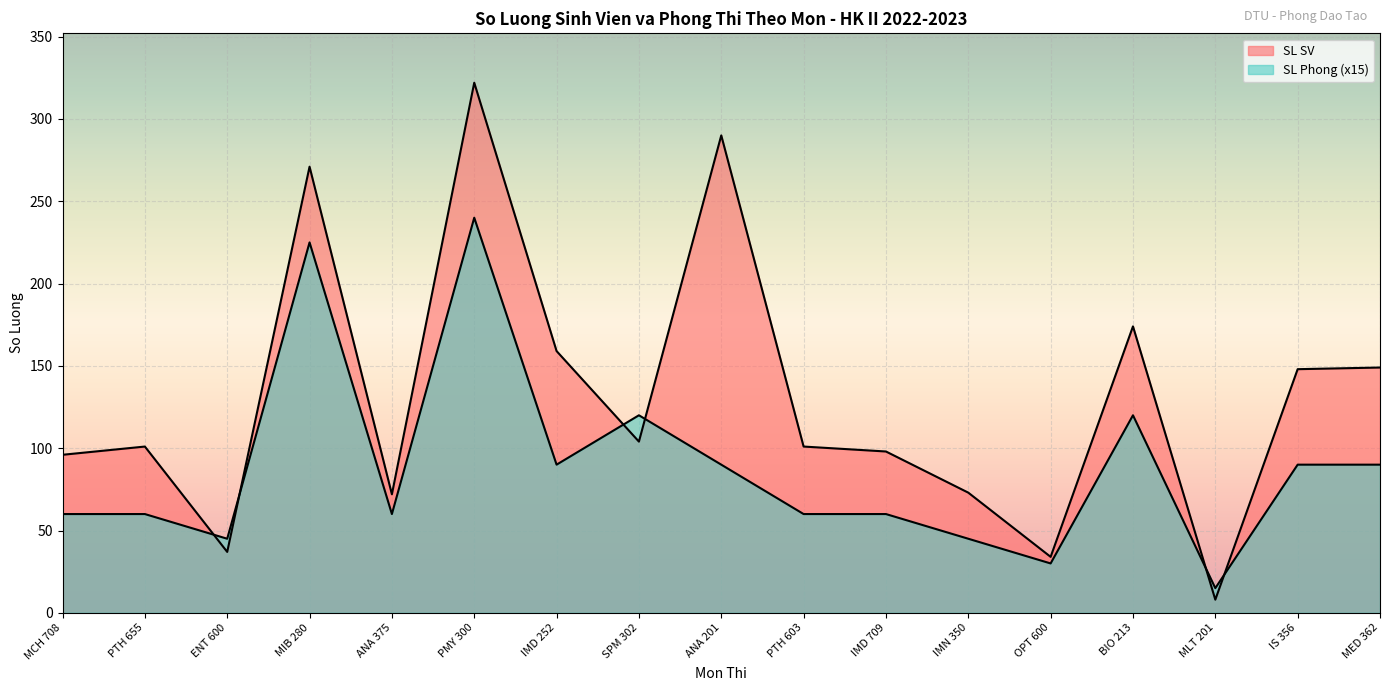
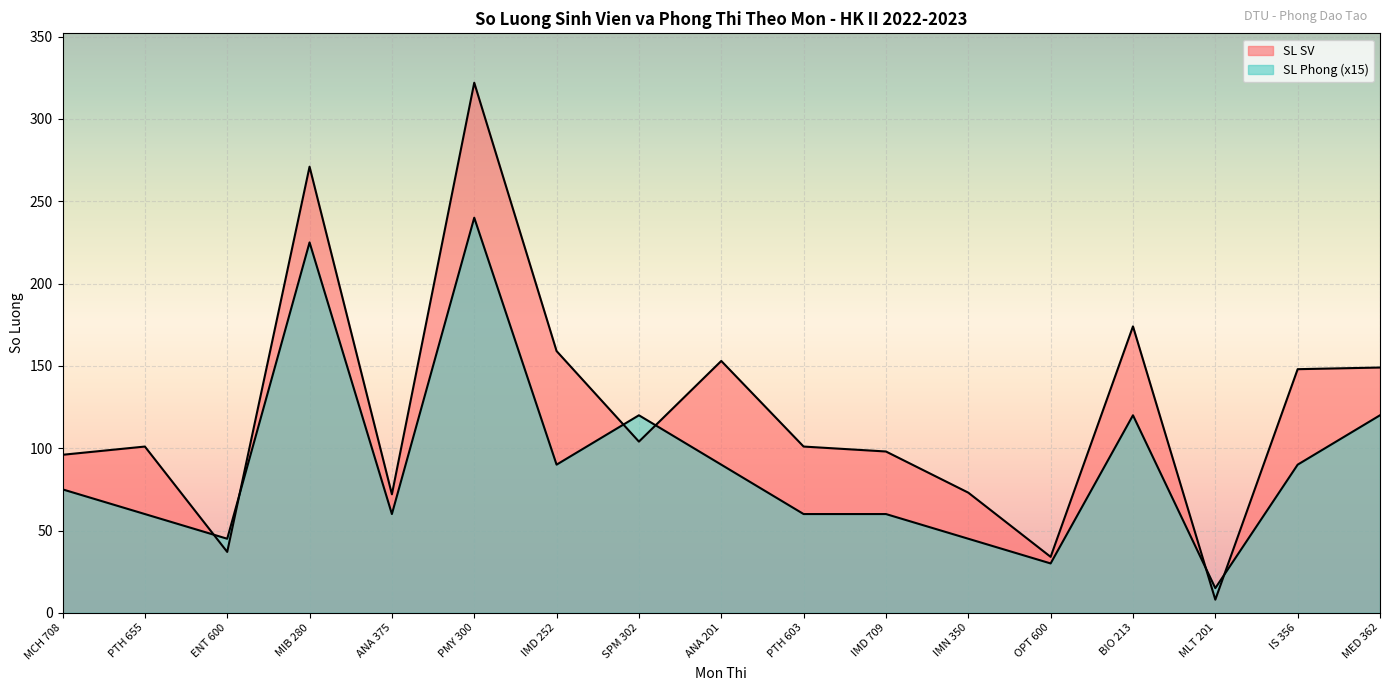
  {
    "SL SV": {
      "MCH 708": 96,
      "PTH 655": 101,
      "ENT 600": 37,
      "MIB 280": 271,
      "ANA 375": 72,
      "PMY 300": 322,
      "IMD 252": 159,
      "SPM 302": 104,
-     "ANA 201": 290,
+     "ANA 201": 153,
      "PTH 603": 101,
      "IMD 709": 98,
      "IMN 350": 73,
      "OPT 600": 34,
      "BIO 213": 174,
      "MLT 201": 8,
      "IS 356": 148,
      "MED 362": 149
    },
    "SL Phong (x15)": {
-     "MCH 708": 60,
+     "MCH 708": 75,
      "PTH 655": 60,
      "ENT 600": 45,
      "MIB 280": 225,
      "ANA 375": 60,
      "PMY 300": 240,
      "IMD 252": 90,
      "SPM 302": 120,
      "ANA 201": 90,
      "PTH 603": 60,
      "IMD 709": 60,
      "IMN 350": 45,
      "OPT 600": 30,
      "BIO 213": 120,
      "MLT 201": 15,
      "IS 356": 90,
-     "MED 362": 90
+     "MED 362": 120
    }
  }
